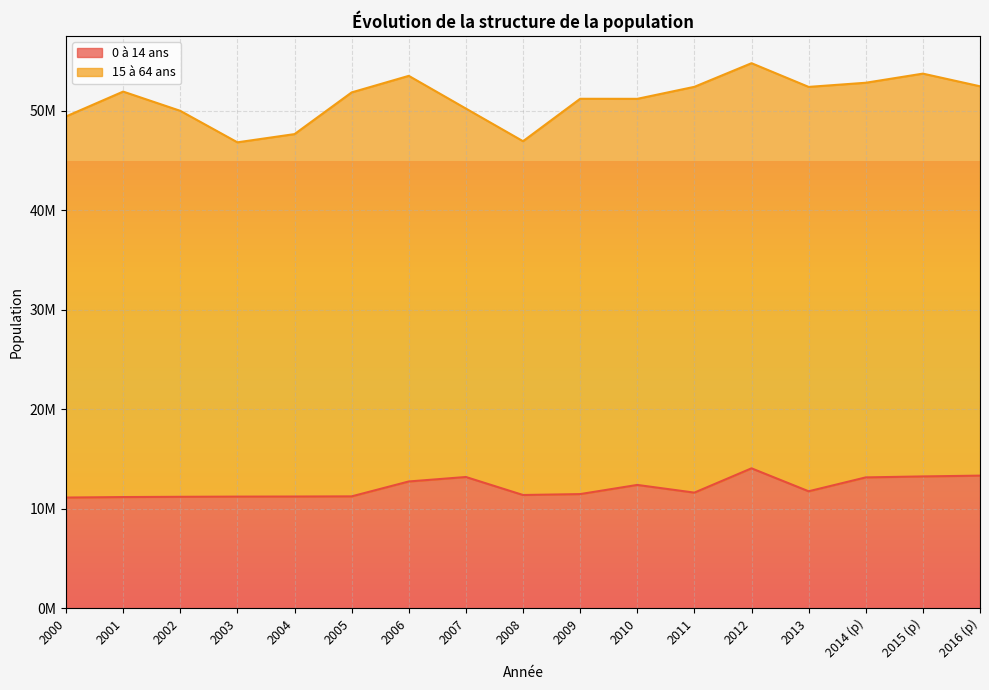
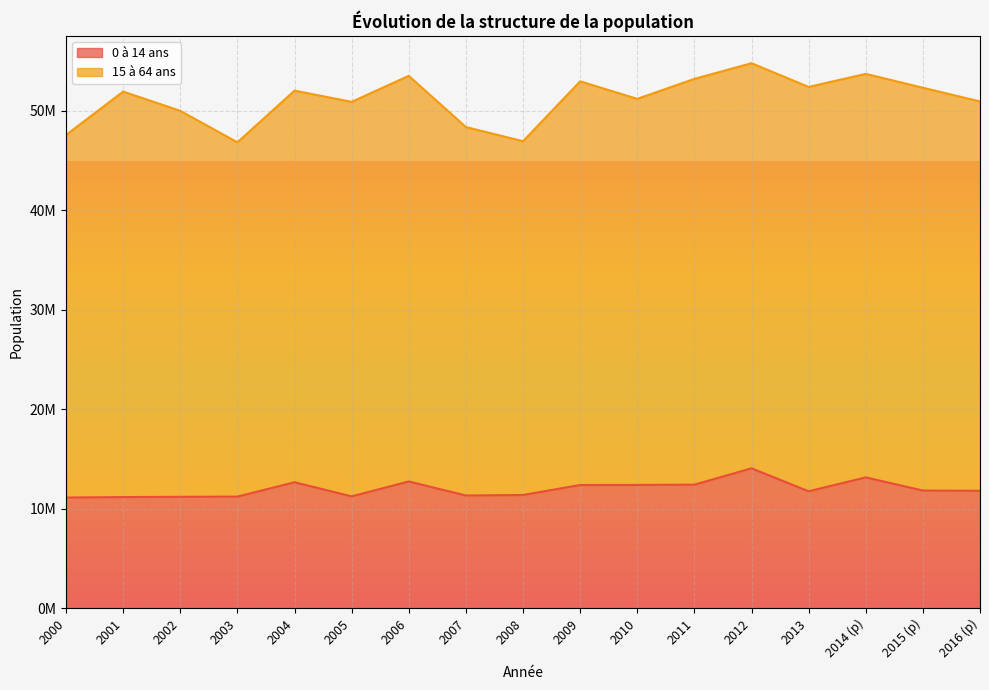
  {
    "0 à 14 ans": {
      "2000": 11000000,
      "2001": 11000000,
      "2002": 11000000,
      "2003": 11000000,
-     "2004": 11000000,
+     "2004": 13000000,
      "2005": 11000000,
      "2006": 13000000,
-     "2007": 13000000,
+     "2007": 11000000,
      "2008": 11000000,
-     "2009": 11000000,
+     "2009": 12000000,
      "2010": 12000000,
-     "2011": 11600000,
+     "2011": 12400000,
      "2012": 14000000,
      "2013": 12000000,
      "2014 (p)": 13000000,
-     "2015 (p)": 13000000,
-     "2016 (p)": 13000000
+     "2015 (p)": 12000000,
+     "2016 (p)": 12000000
    },
    "15 à 64 ans": {
-     "2000": 38000000,
+     "2000": 36000000,
      "2001": 41000000,
      "2002": 39000000,
      "2003": 36000000,
-     "2004": 36000000,
-     "2005": 41000000,
+     "2004": 39000000,
+     "2005": 40000000,
      "2006": 41000000,
      "2007": 37000000,
      "2008": 36000000,
-     "2009": 40000000,
+     "2009": 41000000,
      "2010": 39000000,
      "2011": 41000000,
      "2012": 41000000,
      "2013": 41000000,
-     "2014 (p)": 40000000,
+     "2014 (p)": 41000000,
      "2015 (p)": 40000000,
      "2016 (p)": 39000000
    }
  }
